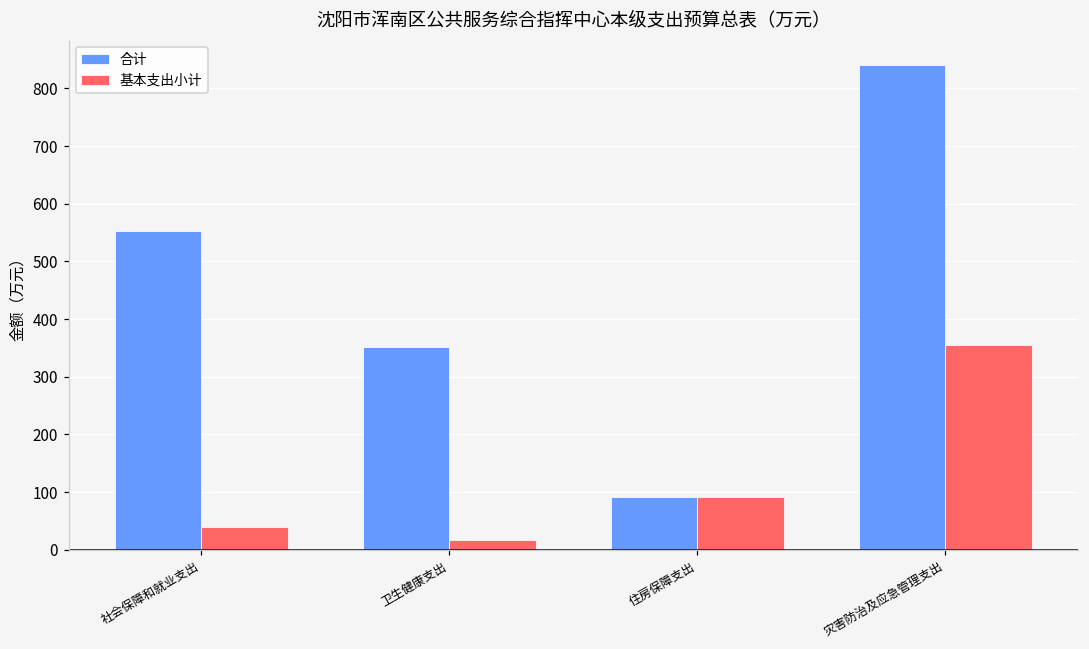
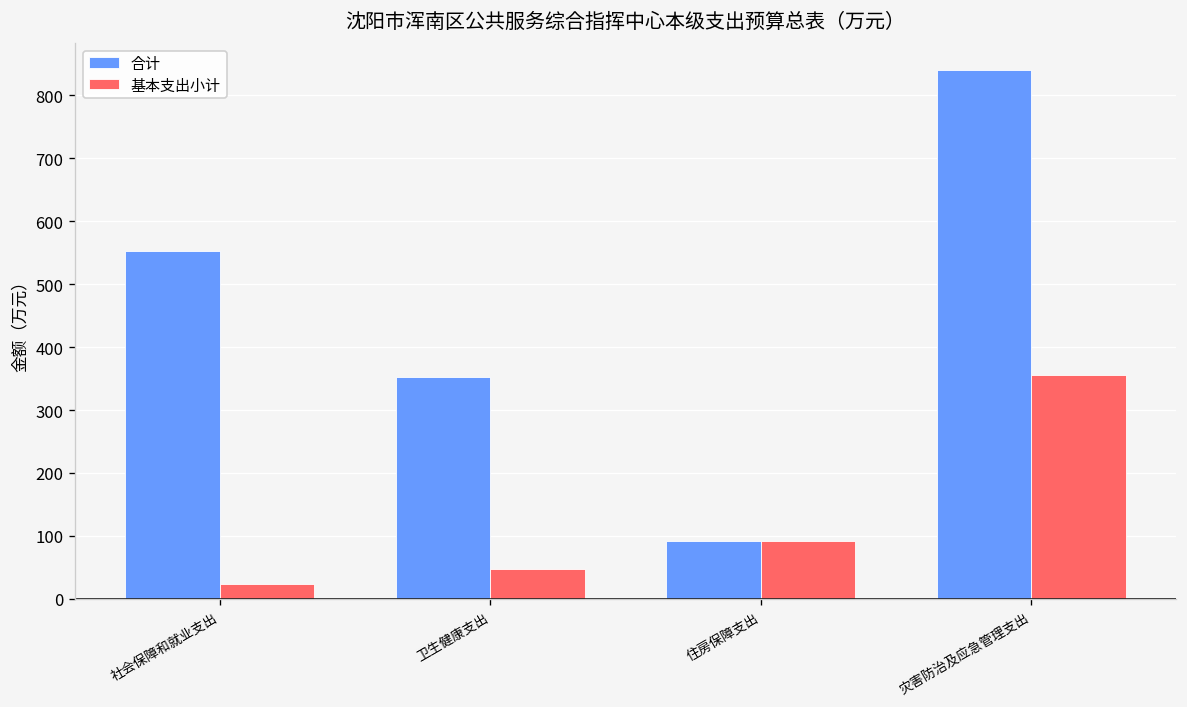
  {
    "合计": {
      "社会保障和就业支出": 550,
      "卫生健康支出": 350,
      "住房保障支出": 90,
      "灾害防治及应急管理支出": 840
    },
    "基本支出小计": {
-     "社会保障和就业支出": 40,
-     "卫生健康支出": 20,
+     "社会保障和就业支出": 20,
+     "卫生健康支出": 50,
      "住房保障支出": 90,
      "灾害防治及应急管理支出": 360
    }
  }
